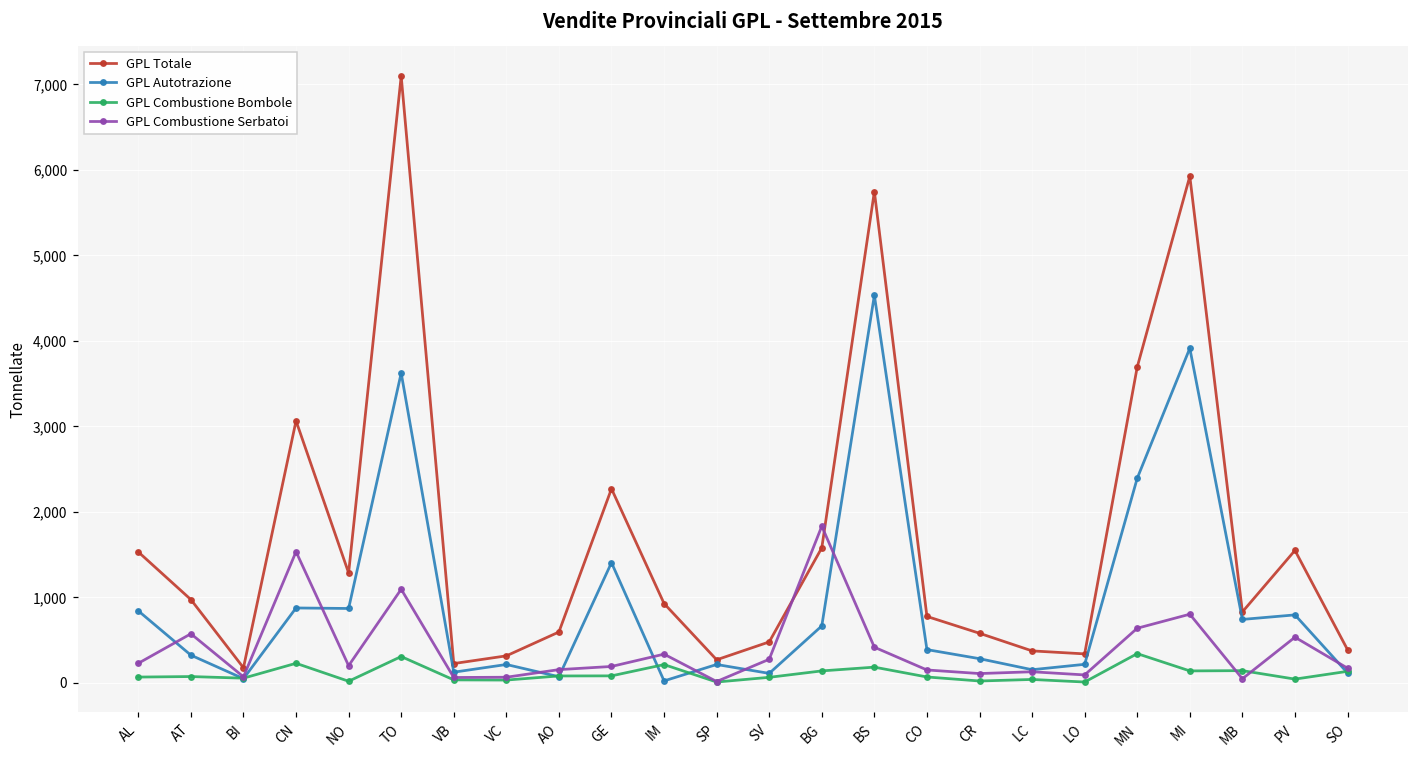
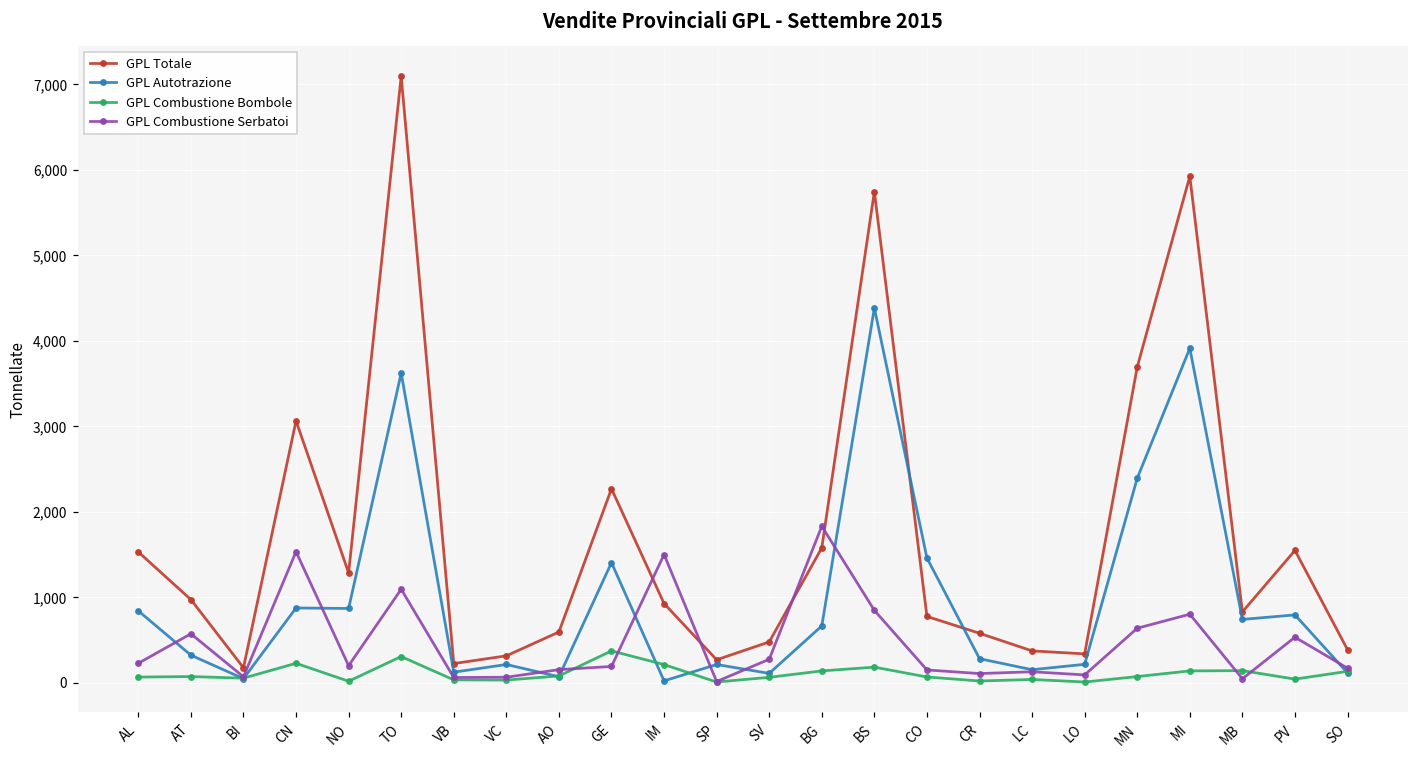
  {
    "GPL Totale": {
      "AL": "1,500",
      "AT": "1,000",
      "BI": "200",
      "CN": "3,100",
      "NO": "1,300",
      "TO": "7,100",
      "VB": "200",
      "VC": "300",
      "AO": "600",
      "GE": "2,300",
      "IM": "900",
      "SP": "300",
      "SV": "500",
      "BG": "1,600",
      "BS": "5,700",
      "CO": "800",
      "CR": "600",
      "LC": "400",
      "LO": "300",
      "MN": "3,700",
      "MI": "5,900",
      "MB": "800",
      "PV": "1,600",
      "SO": "400"
    },
    "GPL Autotrazione": {
      "AL": "800",
      "AT": "300",
      "CN": "900",
      "NO": "900",
      "TO": "3,600",
      "VB": "100",
      "VC": "200",
      "GE": "1,400",
      "IM": "0",
      "SP": "200",
      "SV": "100",
      "BG": "700",
-     "BS": "4,500",
-     "CO": "400",
+     "BS": "4,400",
+     "CO": "1,500",
      "CR": "300",
      "LO": "200",
      "MN": "2,400",
      "MI": "3,900",
      "MB": "700",
      "PV": "800"
    },
    "GPL Combustione Bombole": {
      "AL": "100",
      "AT": "100",
      "CN": "200",
      "NO": "0",
      "TO": "300",
-     "GE": "100",
+     "GE": "400",
      "IM": "200",
      "SV": "100",
      "BG": "100",
      "BS": "200",
      "CO": "100",
      "CR": "0",
      "LC": "0",
      "LO": "0",
-     "MN": "300",
+     "MN": "100",
      "MI": "100",
      "MB": "100",
      "PV": "0"
    },
    "GPL Combustione Serbatoi": {
      "AL": "200",
      "AT": "600",
      "CN": "1,500",
      "NO": "200",
      "TO": "1,100",
      "AO": "200",
      "GE": "200",
-     "IM": "300",
+     "IM": "1,500",
      "SV": "300",
      "BG": "1,800",
-     "BS": "400",
+     "BS": "800",
      "CO": "200",
      "CR": "100",
      "LO": "100",
      "MN": "600",
      "MI": "800",
      "MB": "0",
      "PV": "500",
      "SO": "200"
    }
  }
